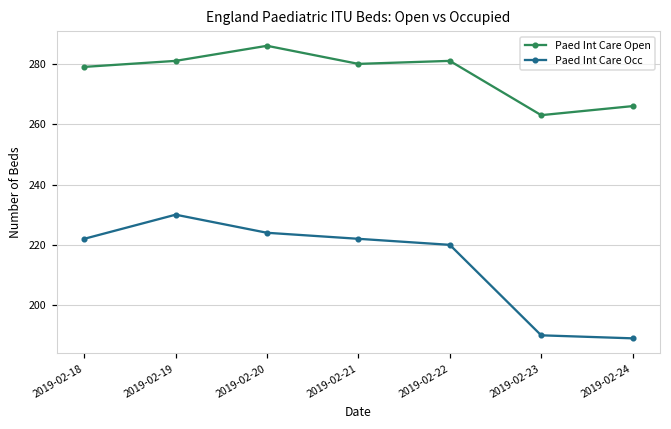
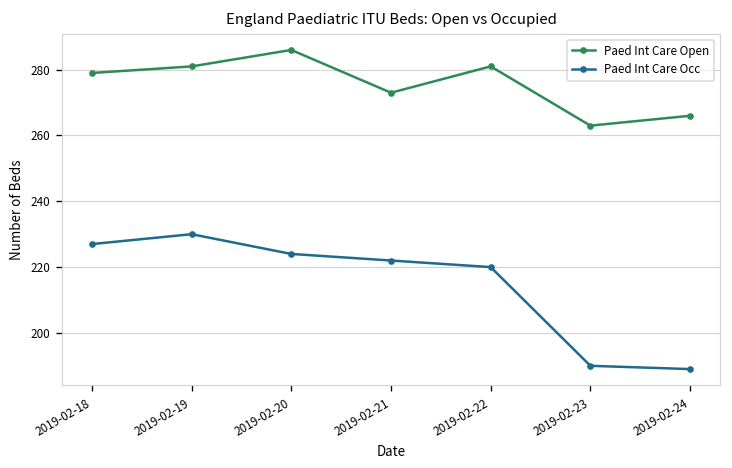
  {
    "Paed Int Care Open": {
      "2019-02-18": 279,
      "2019-02-19": 281,
      "2019-02-20": 286,
-     "2019-02-21": 280,
+     "2019-02-21": 273,
      "2019-02-22": 281,
      "2019-02-23": 263,
      "2019-02-24": 266
    },
    "Paed Int Care Occ": {
-     "2019-02-18": 222,
+     "2019-02-18": 227,
      "2019-02-19": 230,
      "2019-02-20": 224,
      "2019-02-21": 222,
      "2019-02-22": 220,
      "2019-02-23": 190,
      "2019-02-24": 189
    }
  }
